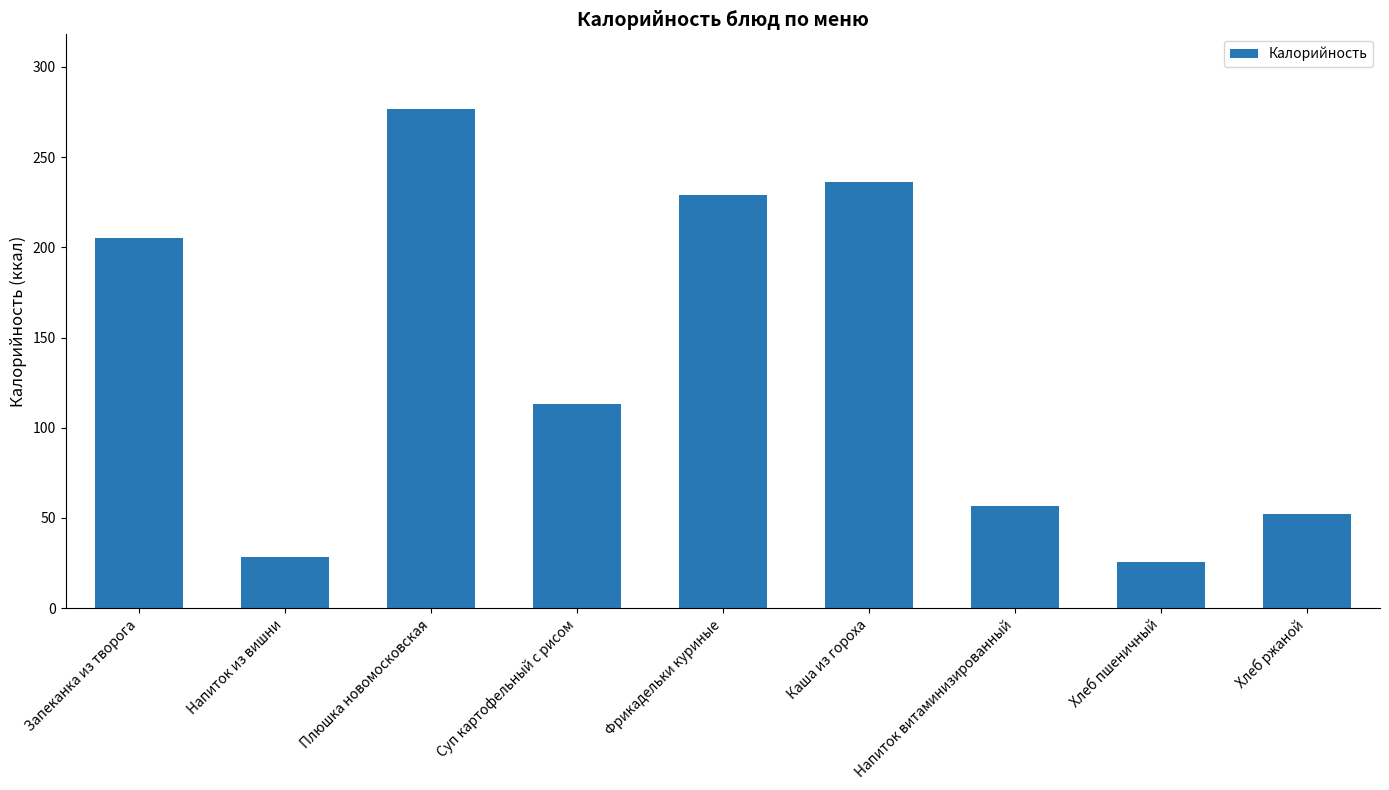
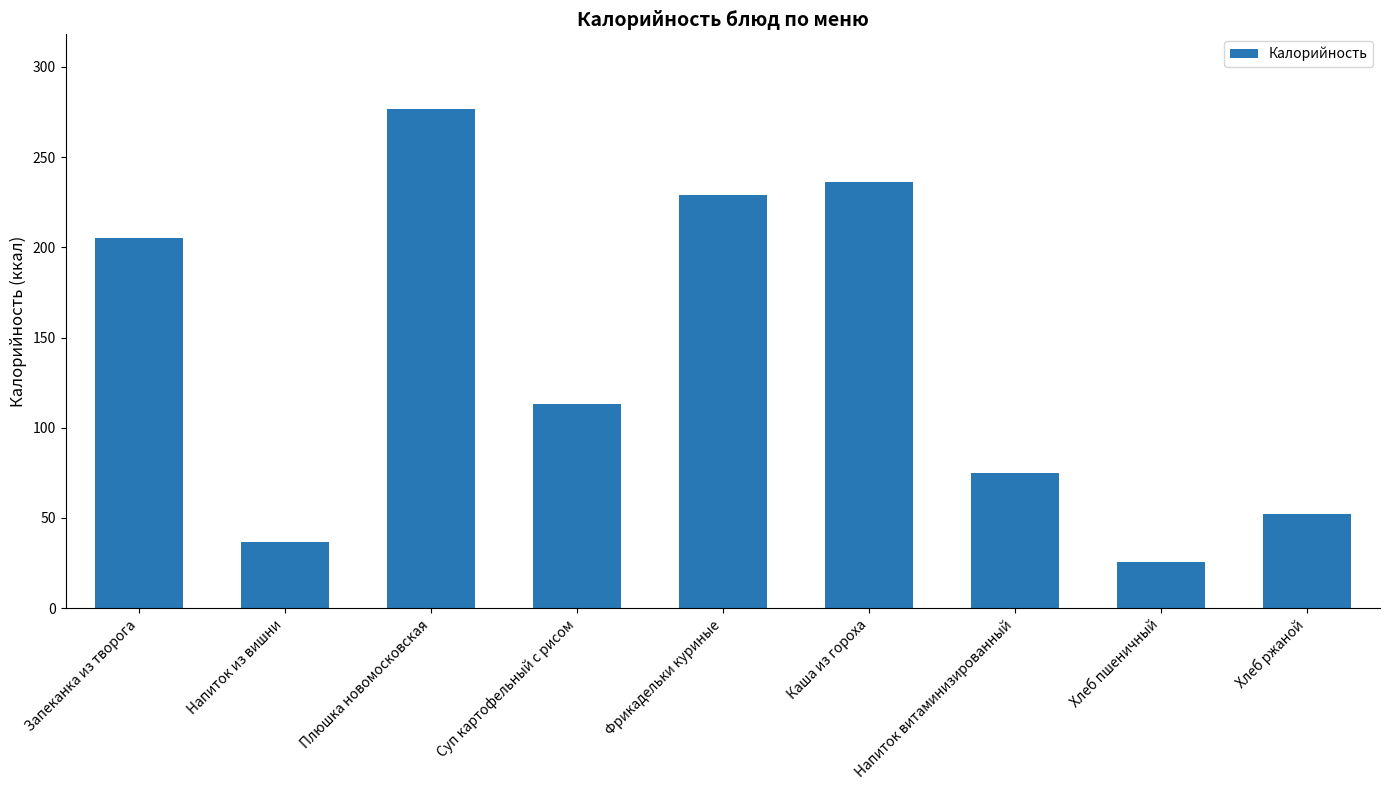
  {
    "Запеканка из творога": 205,
-   "Напиток из вишни": 29,
+   "Напиток из вишни": 37,
    "Плюшка новомосковская": 277,
    "Суп картофельный с рисом": 113,
    "Фрикадельки куриные": 229,
    "Каша из гороха": 236,
-   "Напиток витаминизированный": 57,
+   "Напиток витаминизированный": 75,
    "Хлеб пшеничный": 26,
    "Хлеб ржаной": 52
  }
